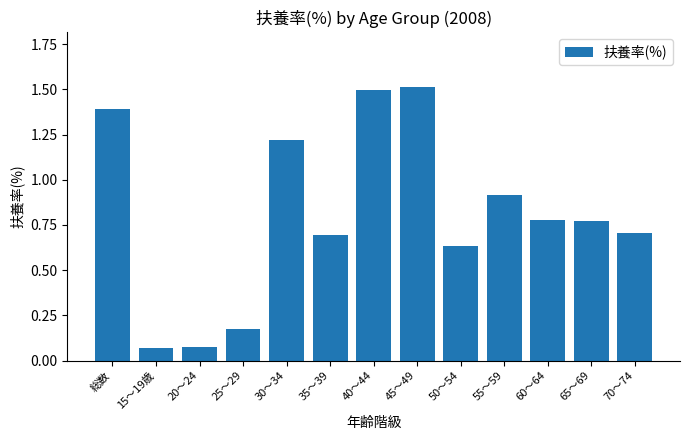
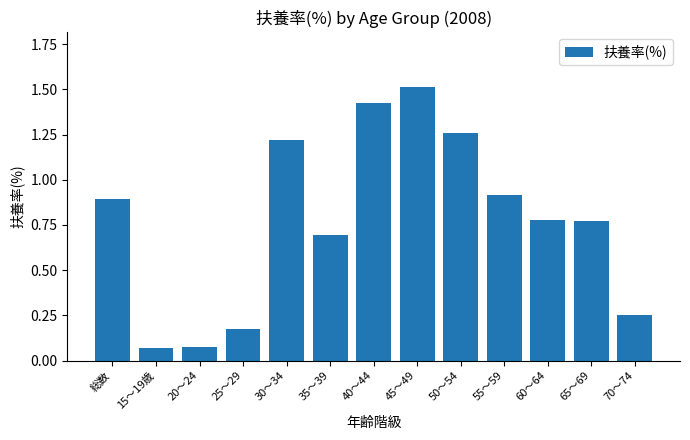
  {
-   "総数": 1.39,
+   "総数": 0.89,
    "15～19歳": 0.07,
    "20～24": 0.08,
    "25～29": 0.17,
    "30～34": 1.22,
    "35～39": 0.70,
-   "40～44": 1.50,
+   "40～44": 1.43,
    "45～49": 1.51,
-   "50～54": 0.63,
+   "50～54": 1.26,
    "55～59": 0.92,
    "60～64": 0.78,
    "65～69": 0.77,
-   "70～74": 0.71
+   "70～74": 0.25
  }
